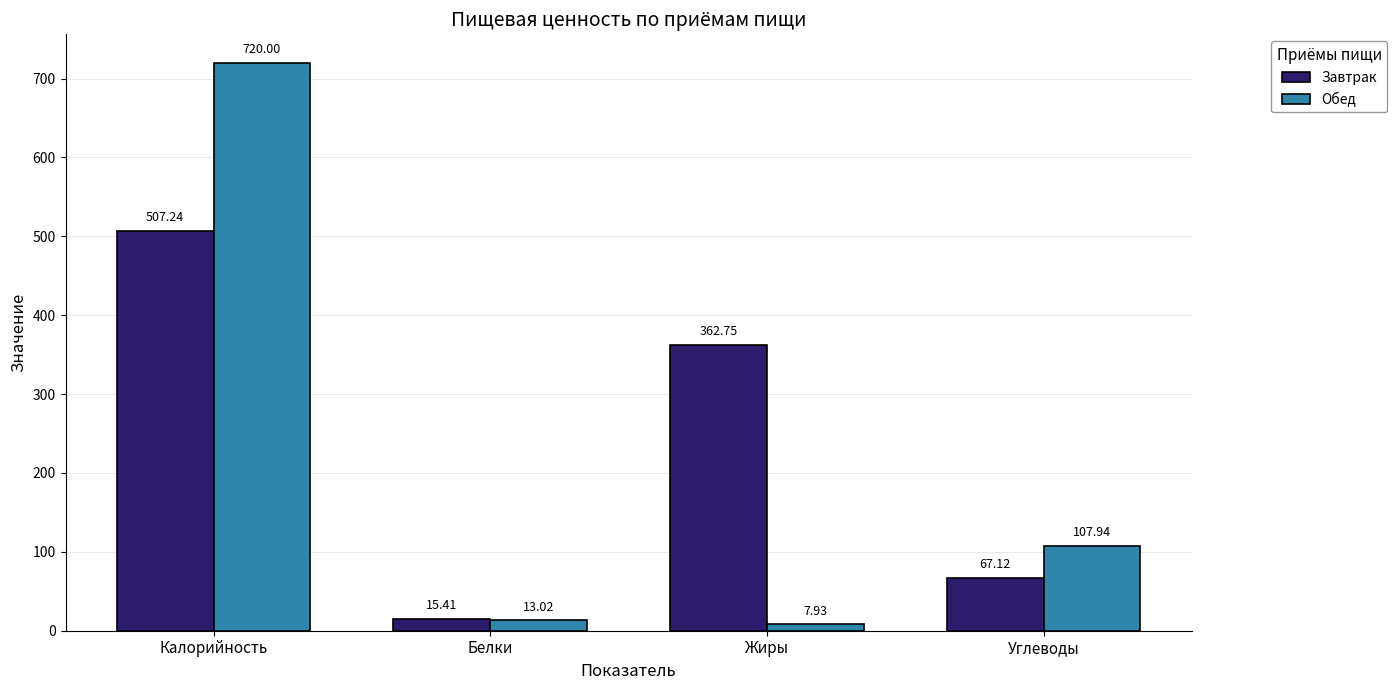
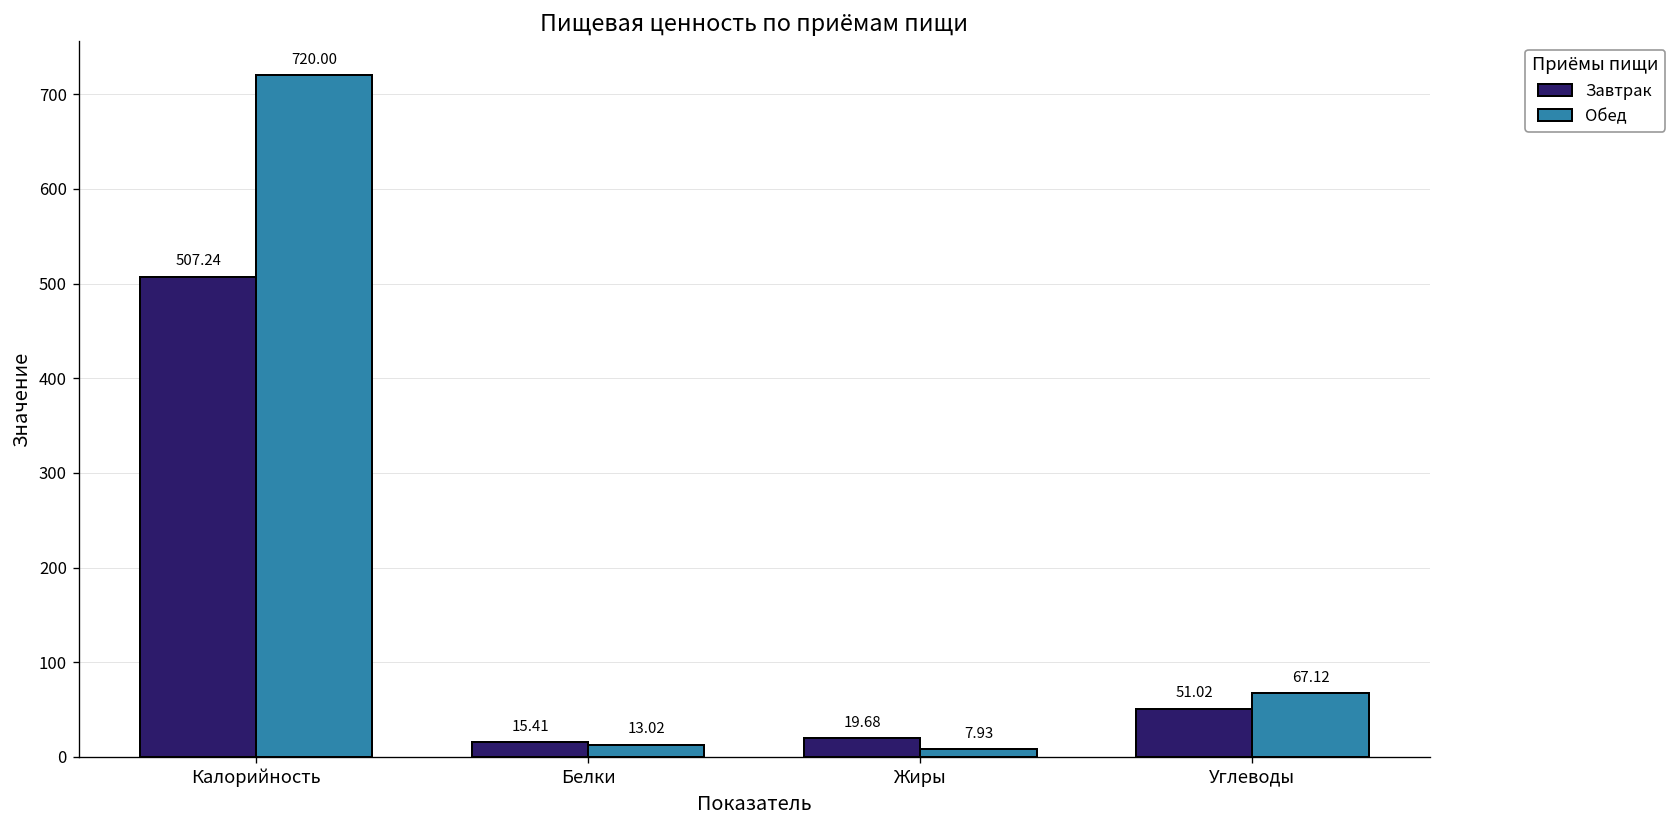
  {
    "Завтрак": {
      "Калорийность": 507.24,
      "Белки": 15.41,
-     "Жиры": 362.75,
-     "Углеводы": 67.12
+     "Жиры": 19.68,
+     "Углеводы": 51.02
    },
    "Обед": {
      "Калорийность": 720.00,
      "Белки": 13.02,
      "Жиры": 7.93,
-     "Углеводы": 107.94
+     "Углеводы": 67.12
    }
  }
